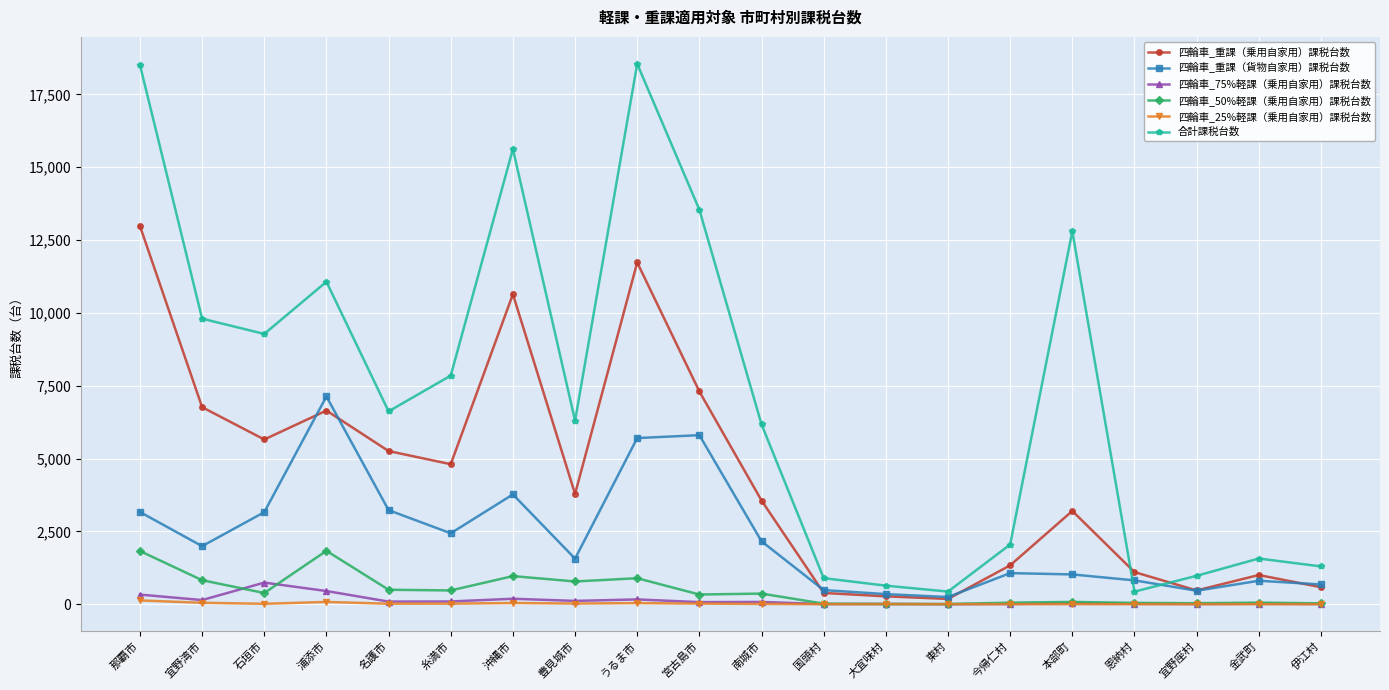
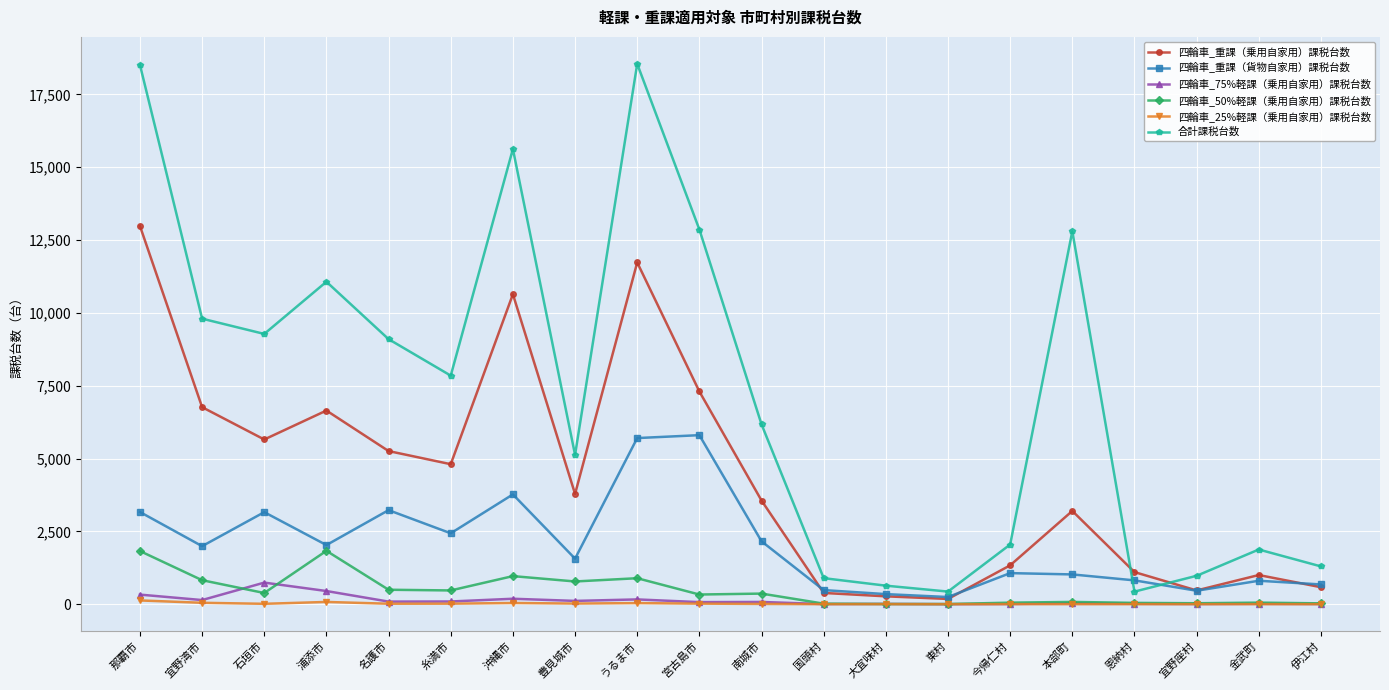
  {
    "四輪車_重課（乗用自家用）課税台数": {
      "那覇市": "13,000",
      "宜野湾市": "6,800",
      "石垣市": "5,700",
      "浦添市": "6,600",
      "名護市": "5,300",
      "糸満市": "4,800",
      "沖縄市": "10,600",
      "豊見城市": "3,800",
      "うるま市": "11,700",
      "宮古島市": "7,300",
      "南城市": "3,600",
      "国頭村": "400",
      "今帰仁村": "1,300",
      "本部町": "3,200",
      "恩納村": "1,100",
      "金武町": "1,000",
      "伊江村": "600"
    },
    "四輪車_重課（貨物自家用）課税台数": {
      "那覇市": "3,200",
      "宜野湾市": "2,000",
      "石垣市": "3,200",
-     "浦添市": "7,100",
+     "浦添市": "2,000",
      "名護市": "3,200",
      "糸満市": "2,400",
      "沖縄市": "3,800",
      "豊見城市": "1,600",
      "うるま市": "5,700",
      "宮古島市": "5,800",
      "南城市": "2,200",
      "国頭村": "500",
      "今帰仁村": "1,100",
      "本部町": "1,000",
      "恩納村": "800",
      "金武町": "800",
      "伊江村": "700"
    },
    "四輪車_75%軽課（乗用自家用）課税台数": {
      "那覇市": "300",
      "宜野湾市": "100",
      "石垣市": "700",
      "浦添市": "500",
      "沖縄市": "200",
      "豊見城市": "100",
      "うるま市": "200"
    },
    "四輪車_50%軽課（乗用自家用）課税台数": {
      "那覇市": "1,800",
      "宜野湾市": "800",
      "石垣市": "400",
      "浦添市": "1,800",
      "名護市": "500",
      "糸満市": "500",
      "沖縄市": "1,000",
      "豊見城市": "800",
      "うるま市": "900",
      "宮古島市": "300",
      "南城市": "400"
    },
    "四輪車_25%軽課（乗用自家用）課税台数": {
      "那覇市": "100",
      "宜野湾市": "0",
      "石垣市": "0",
      "浦添市": "100",
      "沖縄市": "0",
      "豊見城市": "0",
      "うるま市": "0"
    },
    "合計課税台数": {
      "那覇市": "18,500",
      "宜野湾市": "9,800",
      "石垣市": "9,300",
      "浦添市": "11,100",
-     "名護市": "6,600",
+     "名護市": "9,100",
      "糸満市": "7,800",
      "沖縄市": "15,600",
-     "豊見城市": "6,300",
+     "豊見城市": "5,100",
      "うるま市": "18,500",
-     "宮古島市": "13,500",
+     "宮古島市": "12,900",
      "南城市": "6,200",
      "国頭村": "900",
      "大宜味村": "600",
      "東村": "400",
      "今帰仁村": "2,000",
      "本部町": "12,800",
      "恩納村": "400",
      "宜野座村": "1,000",
-     "金武町": "1,600",
+     "金武町": "1,900",
      "伊江村": "1,300"
    }
  }
